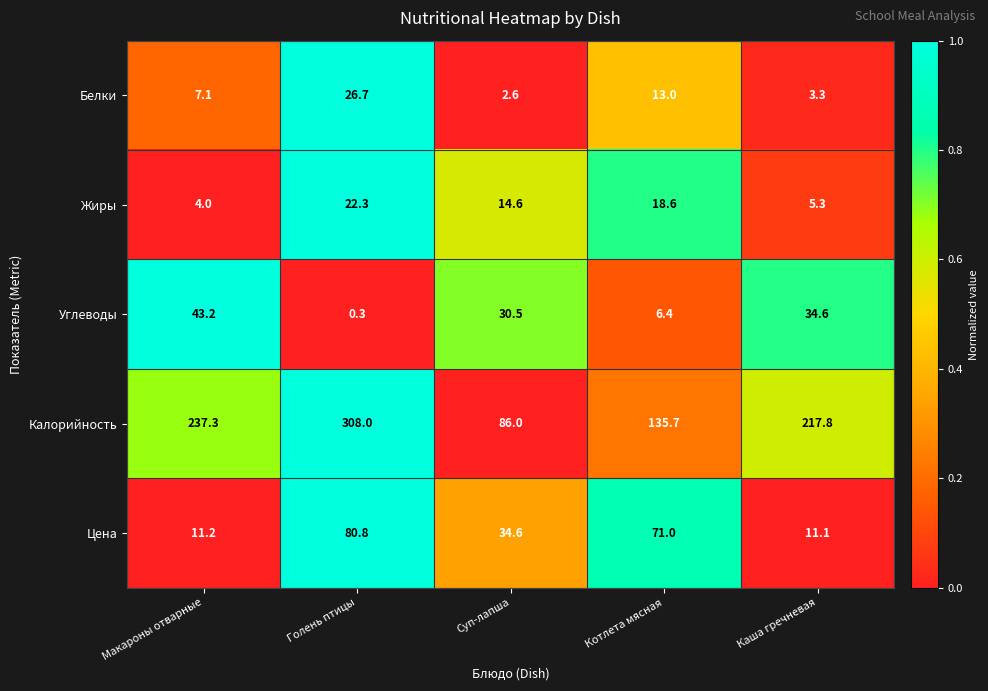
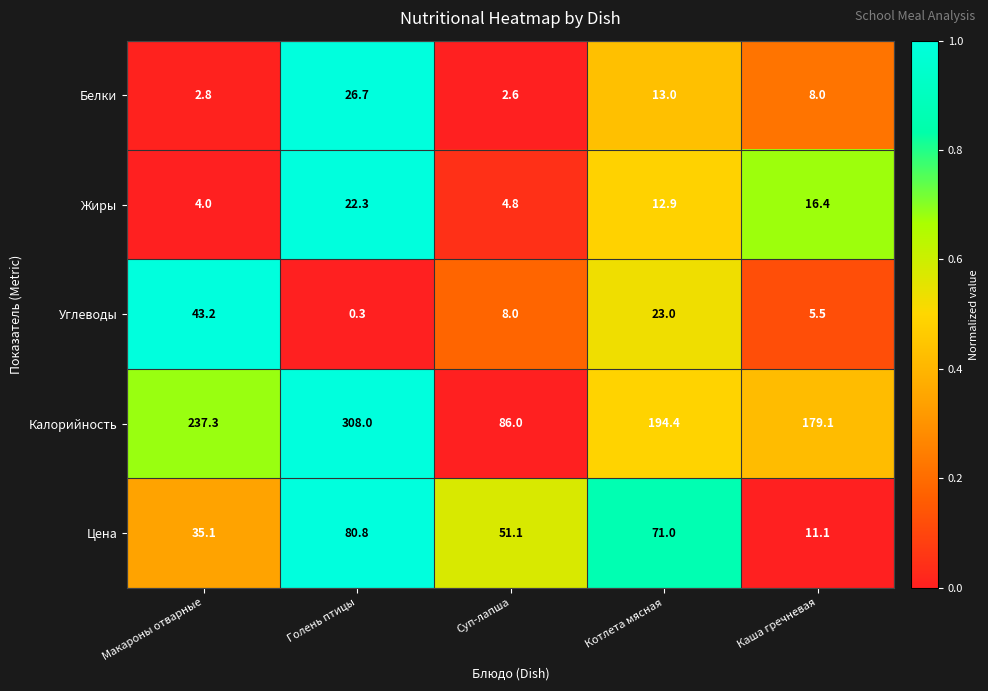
  {
    "Белки": {
-     "Макароны отварные": 7.1,
+     "Макароны отварные": 2.8,
      "Голень птицы": 26.7,
      "Суп-лапша": 2.6,
      "Котлета мясная": 13.0,
-     "Каша гречневая": 3.3
+     "Каша гречневая": 8.0
    },
    "Жиры": {
      "Макароны отварные": 4.0,
      "Голень птицы": 22.3,
-     "Суп-лапша": 14.6,
-     "Котлета мясная": 18.6,
-     "Каша гречневая": 5.3
+     "Суп-лапша": 4.8,
+     "Котлета мясная": 12.9,
+     "Каша гречневая": 16.4
    },
    "Углеводы": {
      "Макароны отварные": 43.2,
      "Голень птицы": 0.3,
-     "Суп-лапша": 30.5,
-     "Котлета мясная": 6.4,
-     "Каша гречневая": 34.6
+     "Суп-лапша": 8.0,
+     "Котлета мясная": 23.0,
+     "Каша гречневая": 5.5
    },
    "Калорийность": {
      "Макароны отварные": 237.3,
      "Голень птицы": 308.0,
      "Суп-лапша": 86.0,
-     "Котлета мясная": 135.7,
-     "Каша гречневая": 217.8
+     "Котлета мясная": 194.4,
+     "Каша гречневая": 179.1
    },
    "Цена": {
-     "Макароны отварные": 11.2,
+     "Макароны отварные": 35.1,
      "Голень птицы": 80.8,
-     "Суп-лапша": 34.6,
+     "Суп-лапша": 51.1,
      "Котлета мясная": 71.0,
      "Каша гречневая": 11.1
    }
  }
